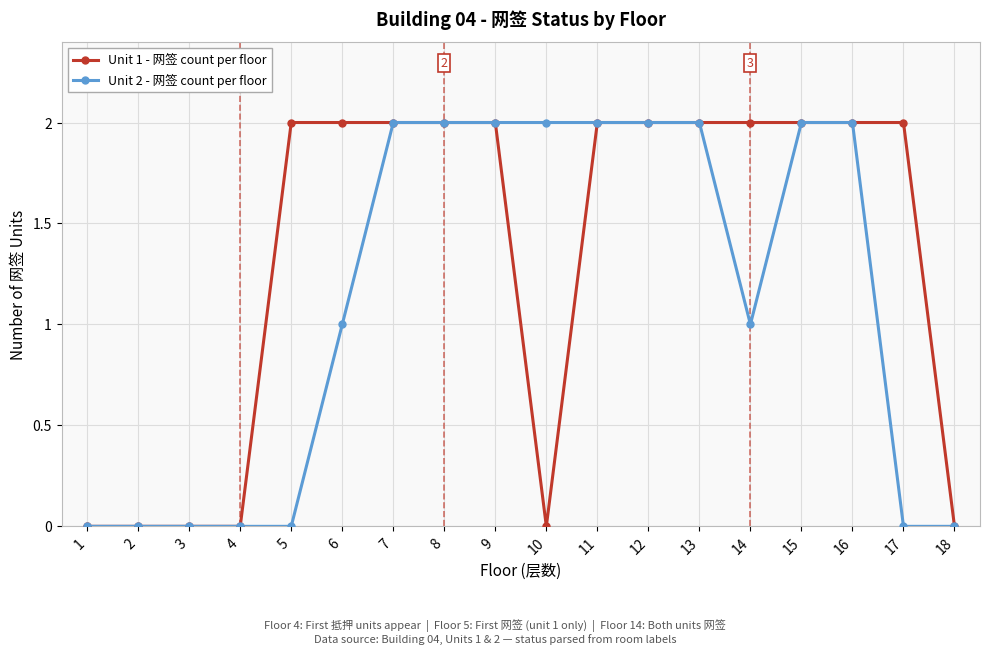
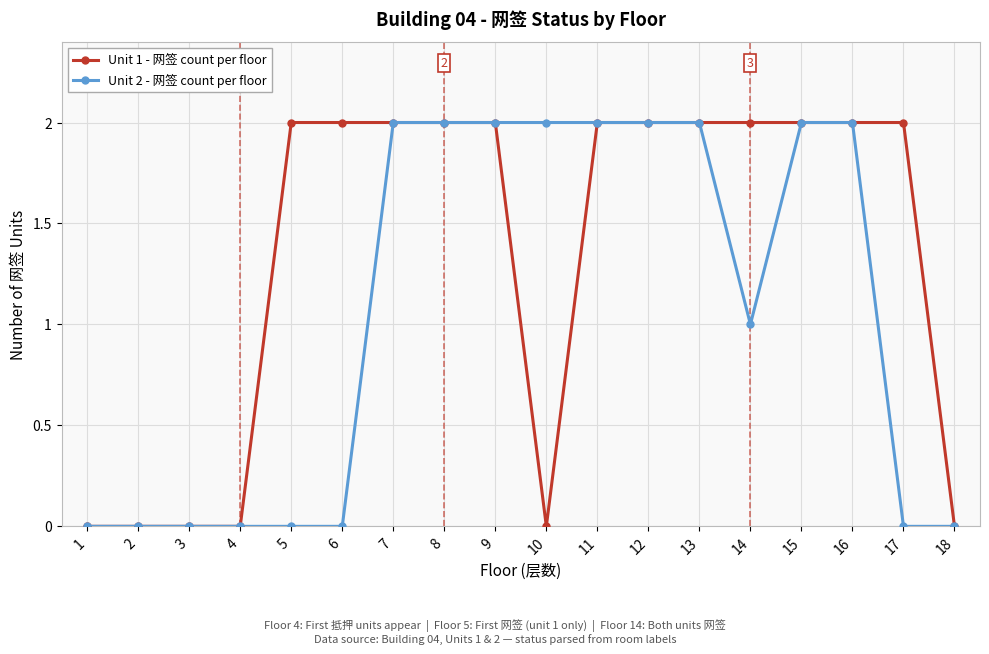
  {
    "Unit 1 - 网签 count per floor": {
      "5": 2,
      "6": 2,
      "10": 0,
      "14": 2,
      "17": 2
    },
    "Unit 2 - 网签 count per floor": {
      "5": 0,
-     "6": 1,
+     "6": 0,
      "10": 2,
      "14": 1,
      "17": 0
    }
  }
